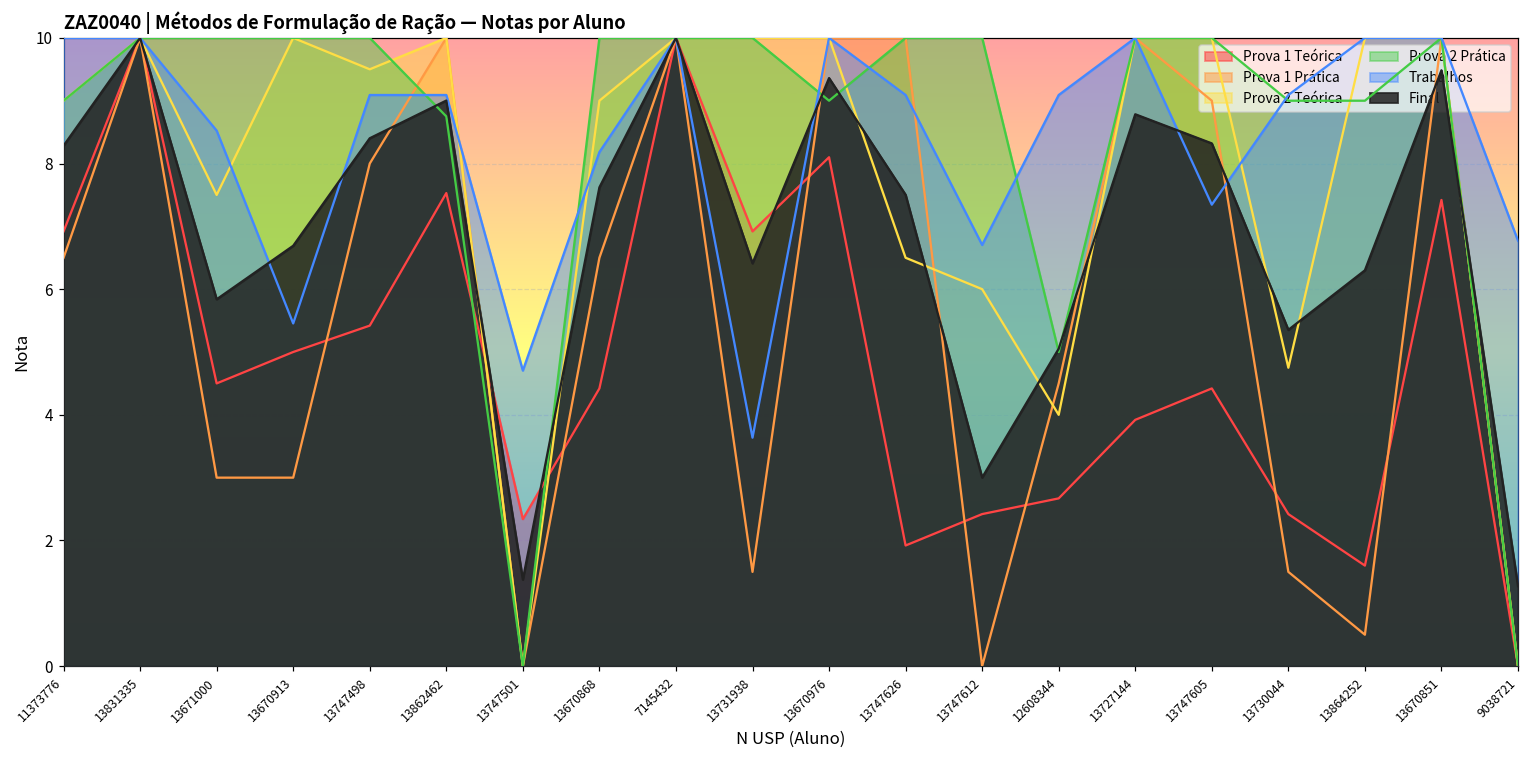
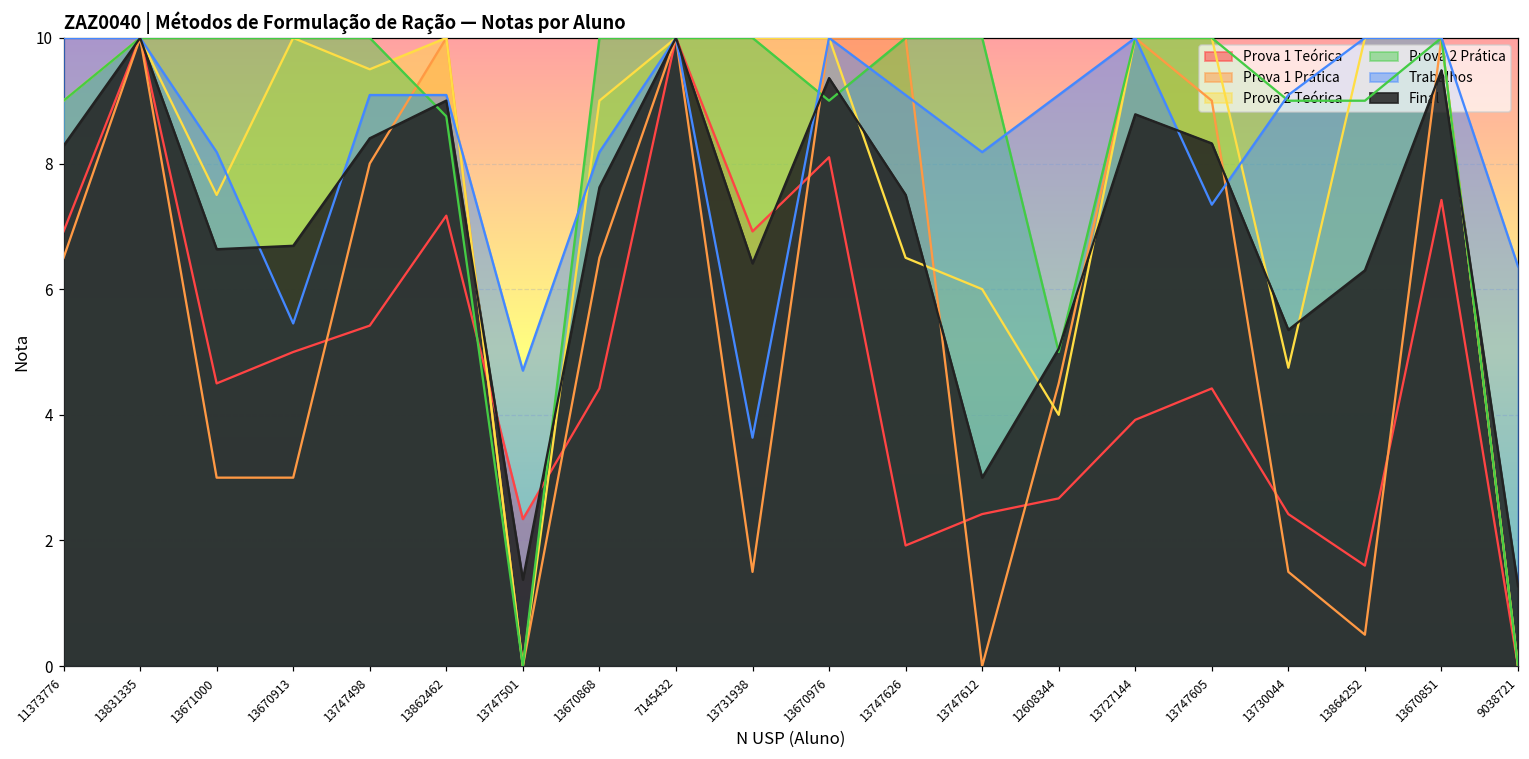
  {
    "Prova 1 Teórica": {
      "11373776": 6.9,
      "13671000": 4.5,
      "13670913": 5.0,
      "13747498": 5.4,
-     "13862462": 7.5,
+     "13862462": 7.2,
      "13747501": 2.3,
      "13670868": 4.4,
      "13731938": 6.9,
      "13670976": 8.1,
      "13747626": 1.9,
      "13747612": 2.4,
      "12608344": 2.7,
      "13727144": 3.9,
      "13747605": 4.4,
      "13730044": 2.4,
      "13864252": 1.6,
      "13670851": 7.4
    },
    "Prova 2 Prática": {
      "13671000": 10.0,
      "13747498": 10.0,
      "13862462": 8.8,
      "13670868": 10.0,
      "13670976": 9.0,
      "13747612": 10.0,
      "12608344": 5.0
    },
    "Trabalhos": {
      "11373776": 10.0,
-     "13671000": 8.5,
+     "13671000": 8.2,
      "13670913": 5.5,
      "13747498": 9.1,
      "13862462": 9.1,
      "13747501": 4.7,
      "13670868": 8.2,
      "13731938": 3.6,
      "13747626": 9.1,
-     "13747612": 6.7,
+     "13747612": 8.2,
      "12608344": 9.1,
      "13747605": 7.3,
-     "9038721": 6.8
+     "9038721": 6.4
    },
    "Final": {
      "11373776": 8.3,
-     "13671000": 5.8,
+     "13671000": 6.6,
      "13670913": 6.7,
      "13747498": 8.4,
      "13862462": 9.0,
      "13747501": 1.4,
      "13670868": 7.6,
      "13731938": 6.4,
      "13670976": 9.4,
      "13747626": 7.5,
      "13747612": 3.0,
      "12608344": 5.1,
      "13727144": 8.8,
      "13747605": 8.3,
      "13730044": 5.4,
      "13864252": 6.3,
      "9038721": 1.3
    }
  }
